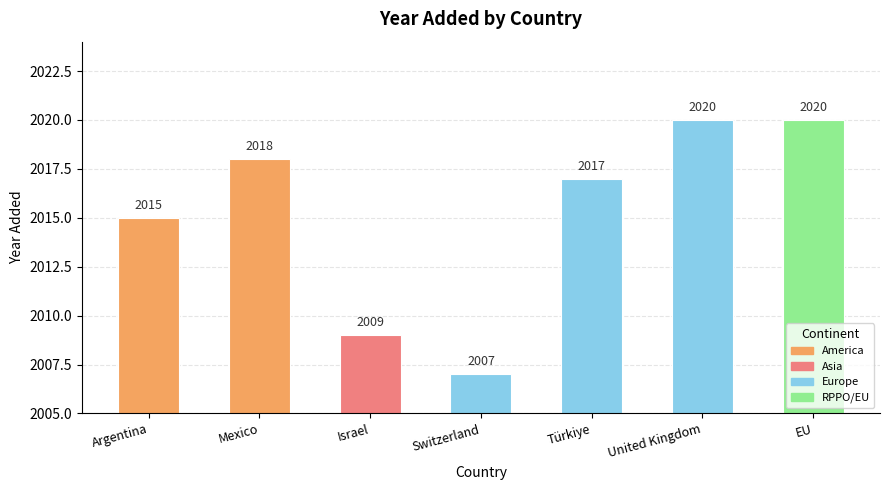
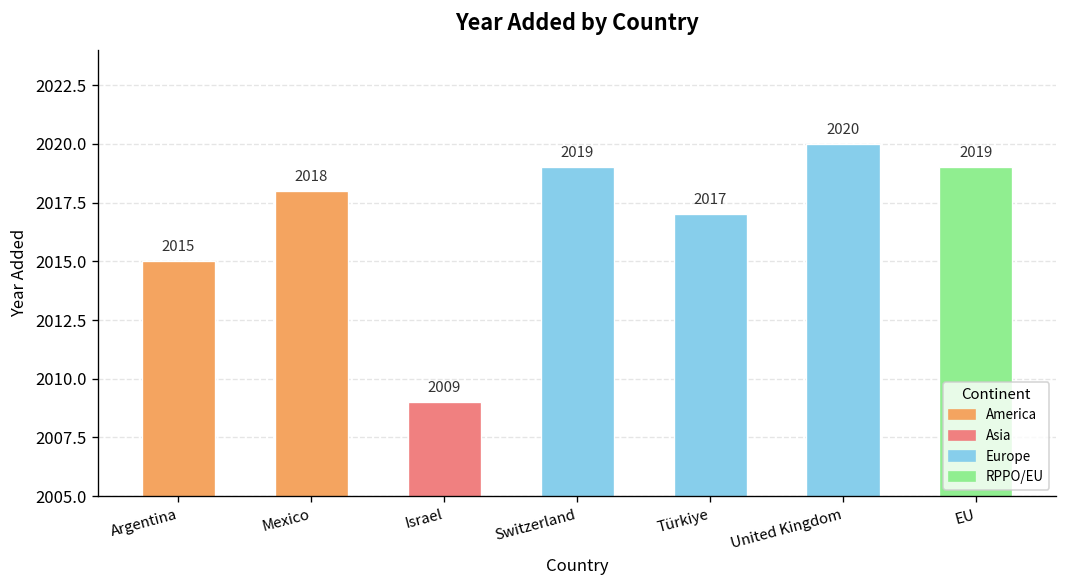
  {
    "Argentina": 2015,
    "Mexico": 2018,
    "Israel": 2009,
-   "Switzerland": 2007,
+   "Switzerland": 2019,
    "Türkiye": 2017,
    "United Kingdom": 2020,
-   "EU": 2020
+   "EU": 2019
  }
